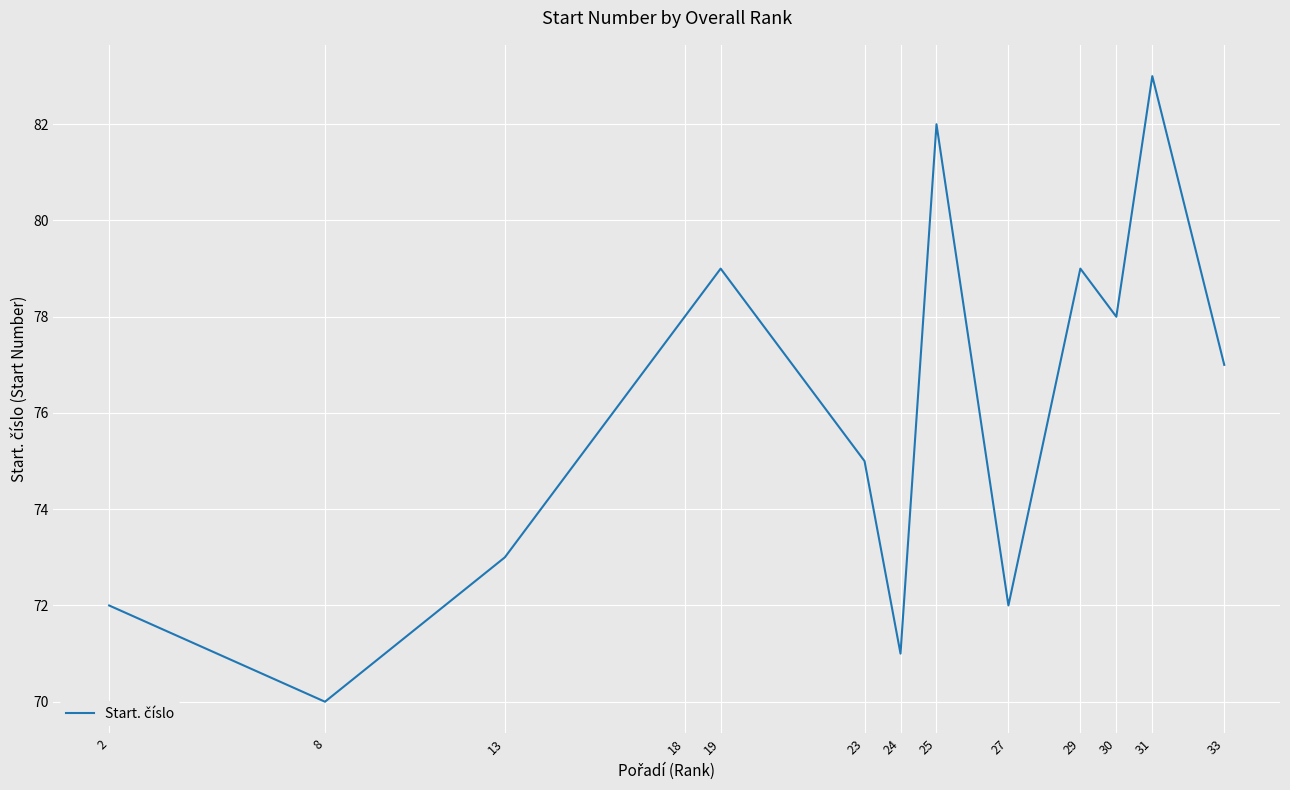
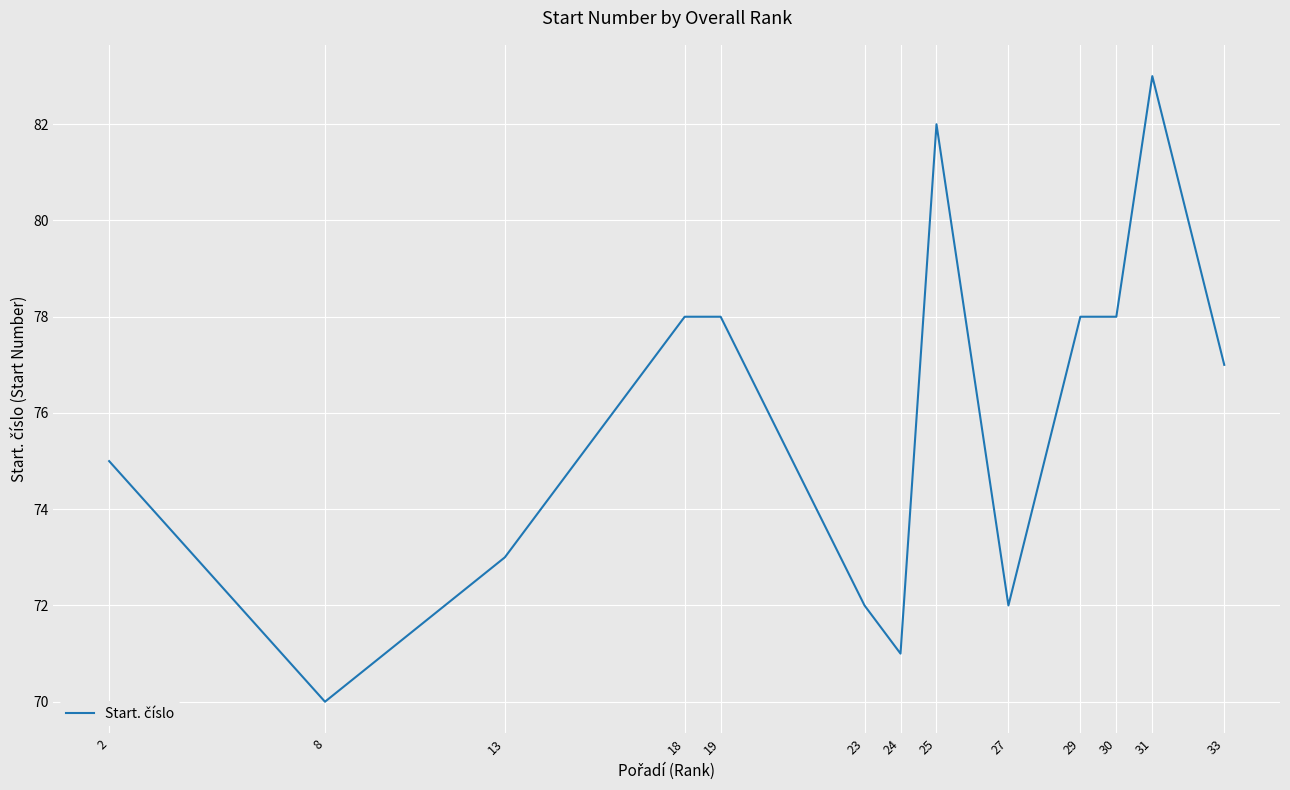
  {
-   "2": 72,
+   "2": 75,
    "8": 70,
    "13": 73,
    "18": 78,
-   "19": 79,
-   "23": 75,
+   "19": 78,
+   "23": 72,
    "24": 71,
    "25": 82,
    "27": 72,
-   "29": 79,
+   "29": 78,
    "30": 78,
    "31": 83,
    "33": 77
  }
